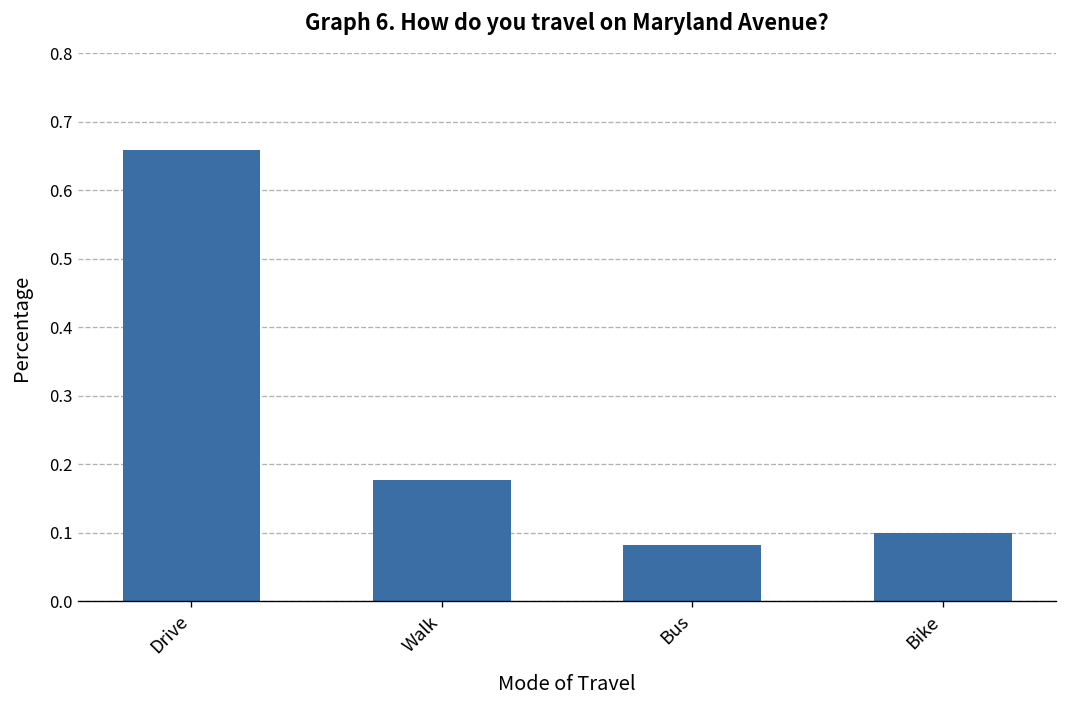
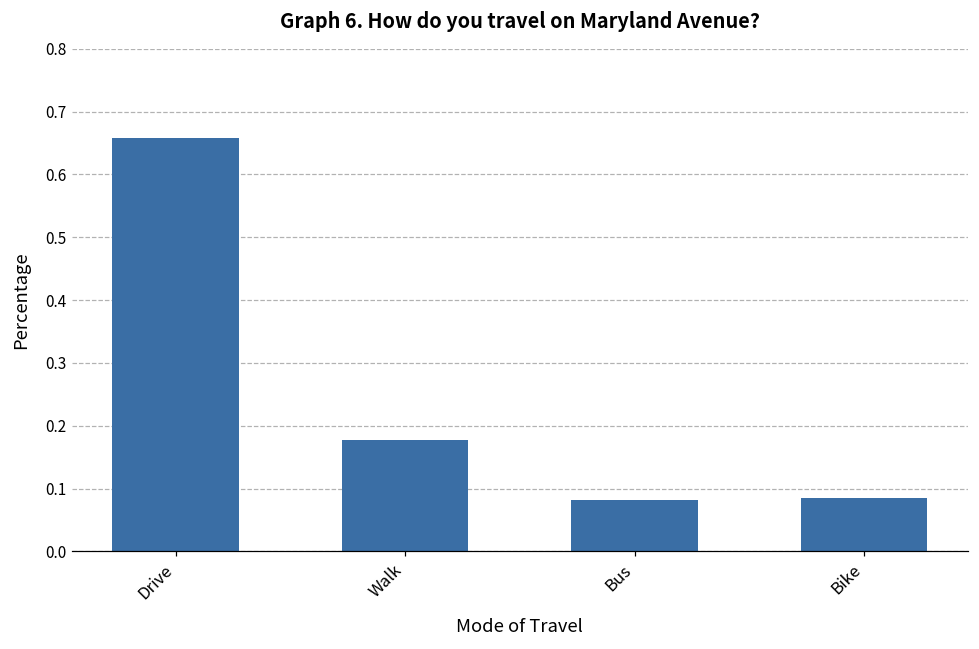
  {
    "Drive": 0.66,
    "Walk": 0.18,
    "Bus": 0.08,
-   "Bike": 0.10
+   "Bike": 0.08
  }
